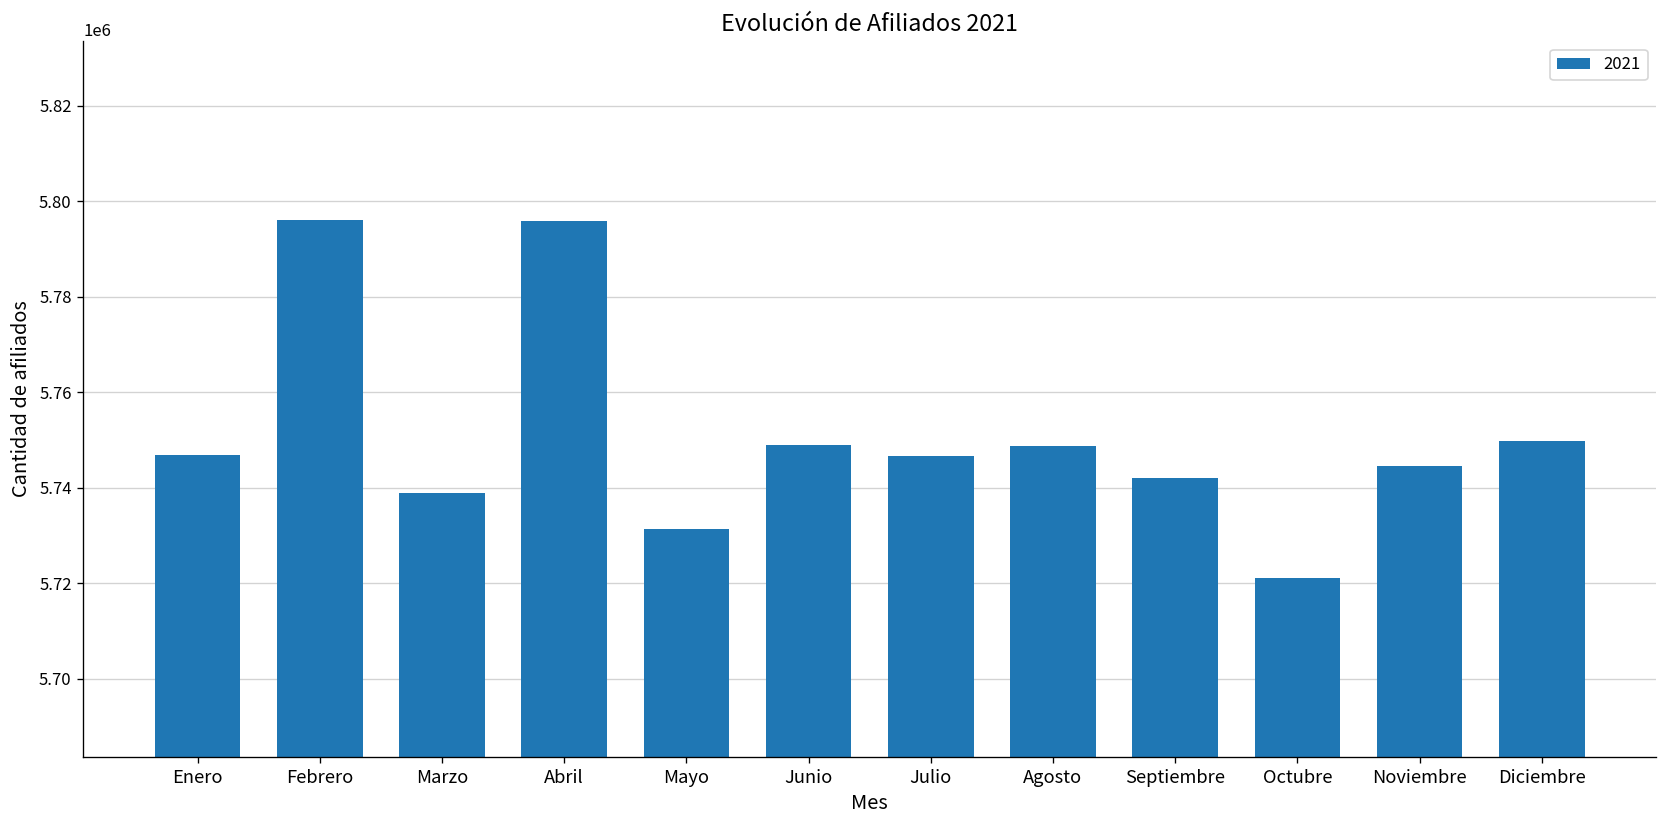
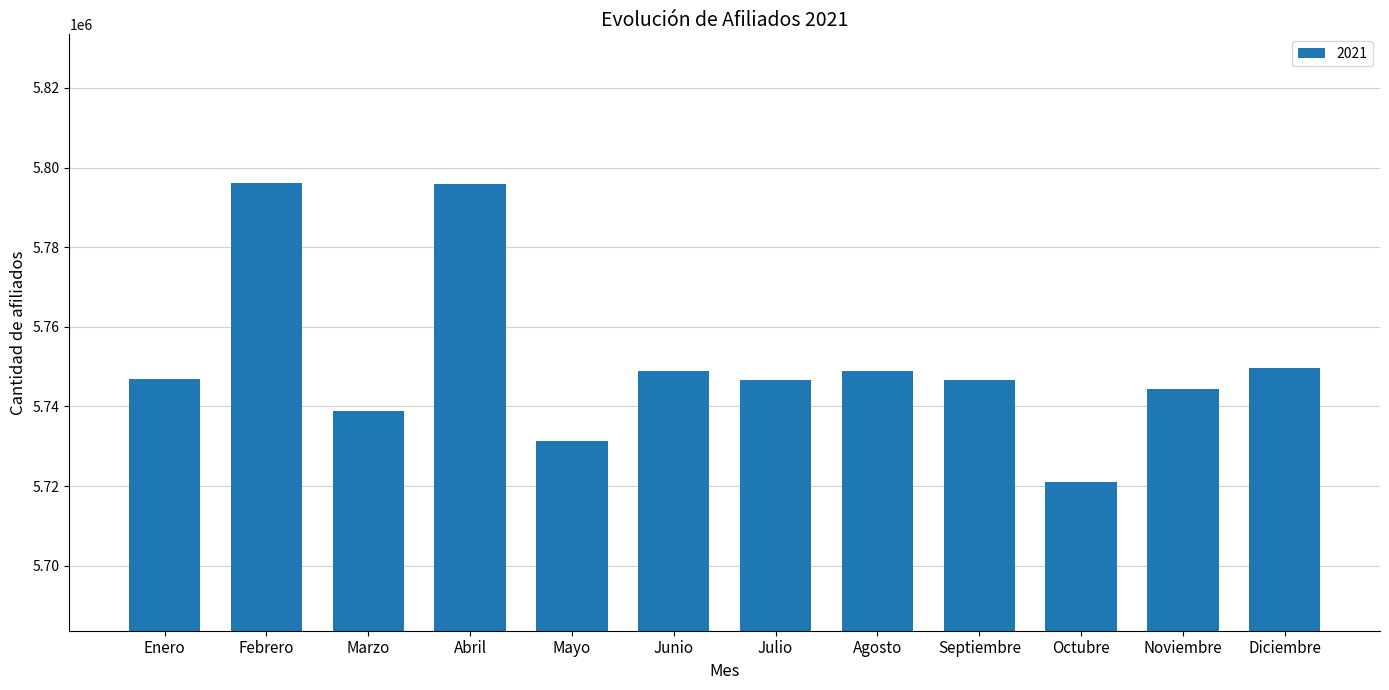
  {
    "Enero": 5747000,
    "Febrero": 5796000,
    "Marzo": 5739000,
    "Abril": 5796000,
    "Mayo": 5731000,
    "Junio": 5749000,
    "Julio": 5747000,
    "Agosto": 5749000,
-   "Septiembre": 5742000,
+   "Septiembre": 5747000,
    "Octubre": 5721000,
    "Noviembre": 5744000,
    "Diciembre": 5750000
  }
